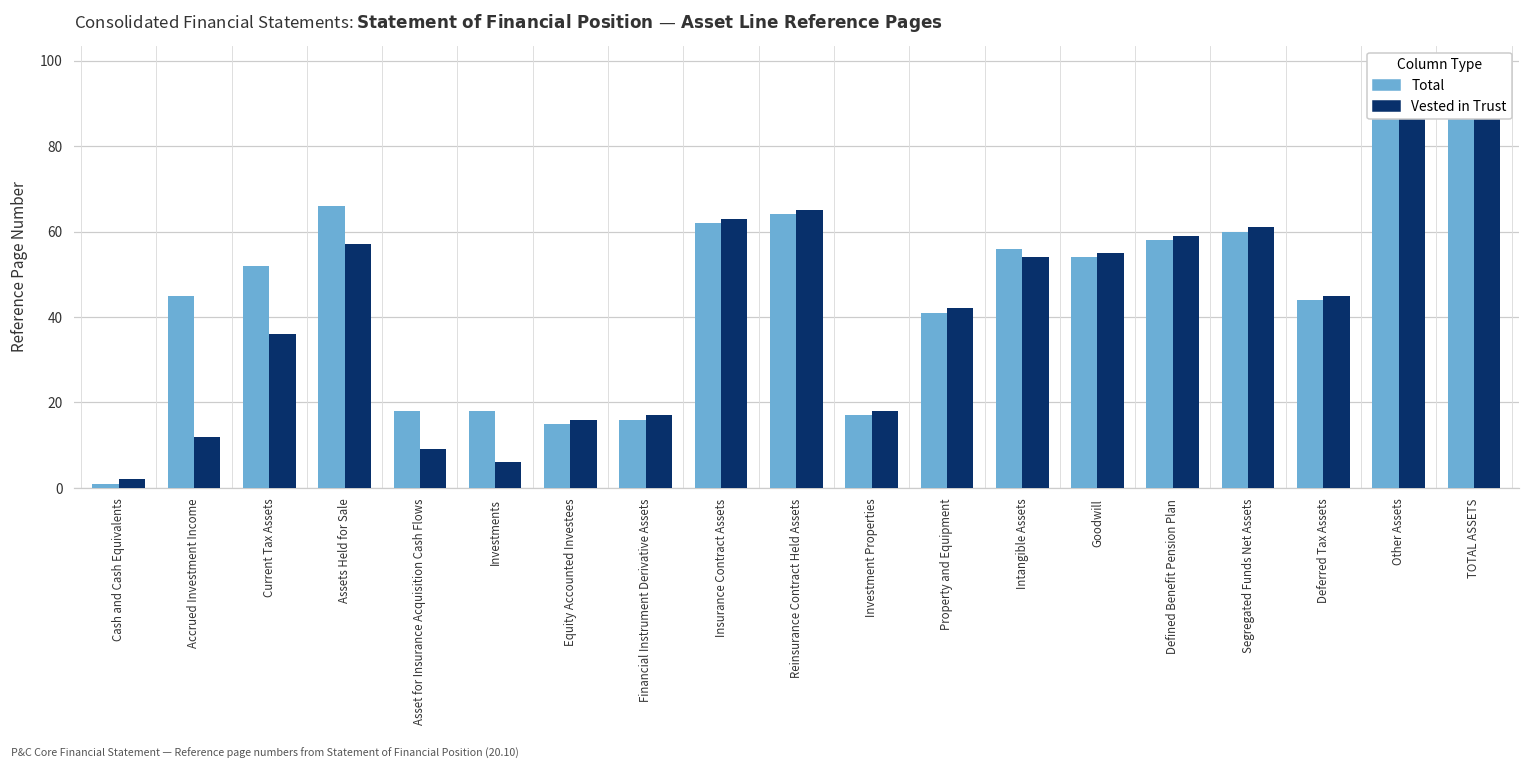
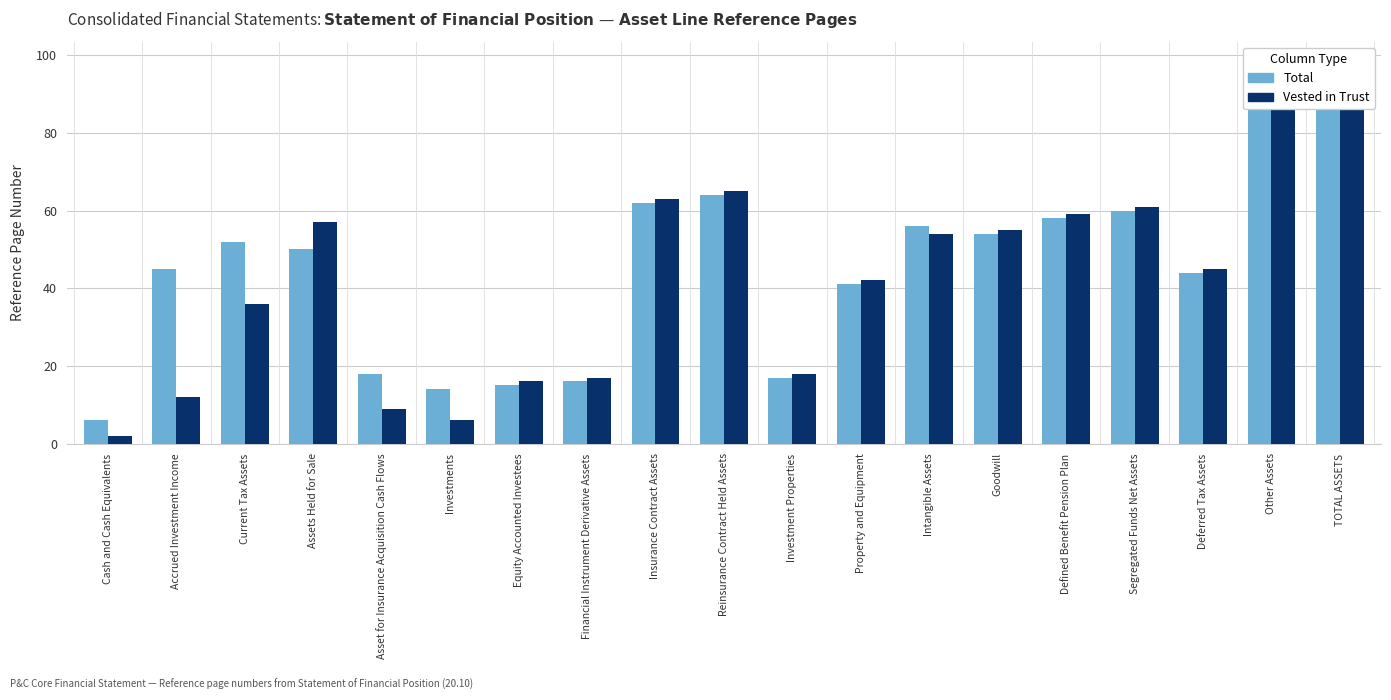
  {
    "Total": {
-     "Cash and Cash Equivalents": 1,
+     "Cash and Cash Equivalents": 6,
      "Accrued Investment Income": 45,
      "Current Tax Assets": 52,
-     "Assets Held for Sale": 66,
+     "Assets Held for Sale": 50,
      "Asset for Insurance Acquisition Cash Flows": 18,
-     "Investments": 18,
+     "Investments": 14,
      "Equity Accounted Investees": 15,
      "Financial Instrument Derivative Assets": 16,
      "Insurance Contract Assets": 62,
      "Reinsurance Contract Held Assets": 64,
      "Investment Properties": 17,
      "Property and Equipment": 41,
      "Intangible Assets": 56,
      "Goodwill": 54,
      "Defined Benefit Pension Plan": 58,
      "Segregated Funds Net Assets": 60,
      "Deferred Tax Assets": 44
    },
    "Vested in Trust": {
      "Cash and Cash Equivalents": 2,
      "Accrued Investment Income": 12,
      "Current Tax Assets": 36,
      "Assets Held for Sale": 57,
      "Asset for Insurance Acquisition Cash Flows": 9,
      "Investments": 6,
      "Equity Accounted Investees": 16,
      "Financial Instrument Derivative Assets": 17,
      "Insurance Contract Assets": 63,
      "Reinsurance Contract Held Assets": 65,
      "Investment Properties": 18,
      "Property and Equipment": 42,
      "Intangible Assets": 54,
      "Goodwill": 55,
      "Defined Benefit Pension Plan": 59,
      "Segregated Funds Net Assets": 61,
      "Deferred Tax Assets": 45
    }
  }
